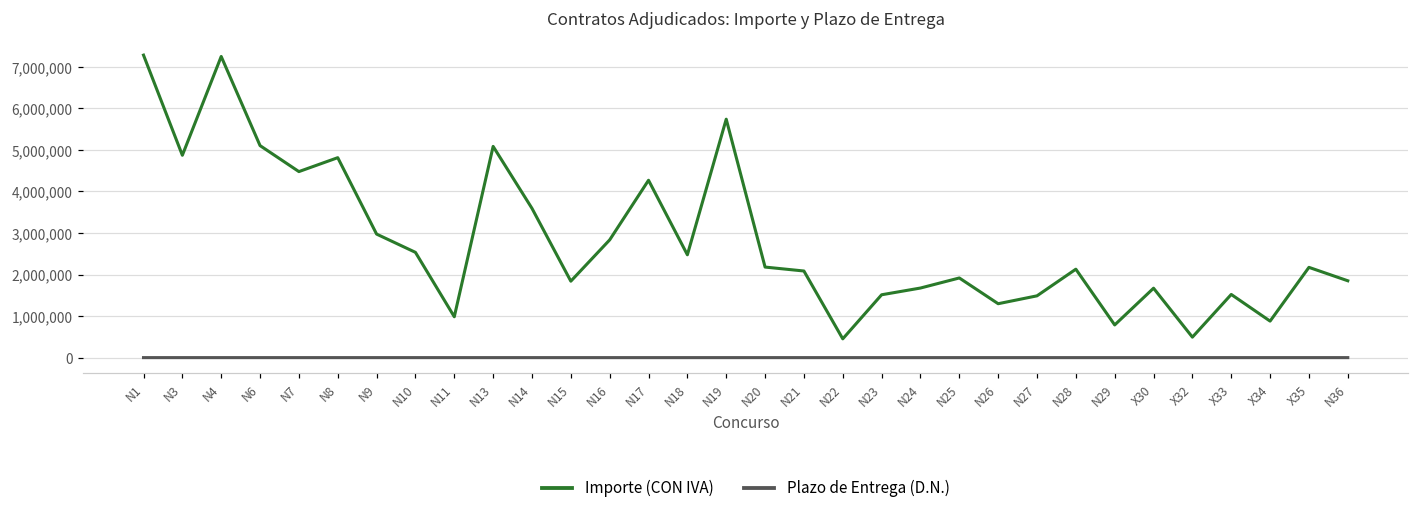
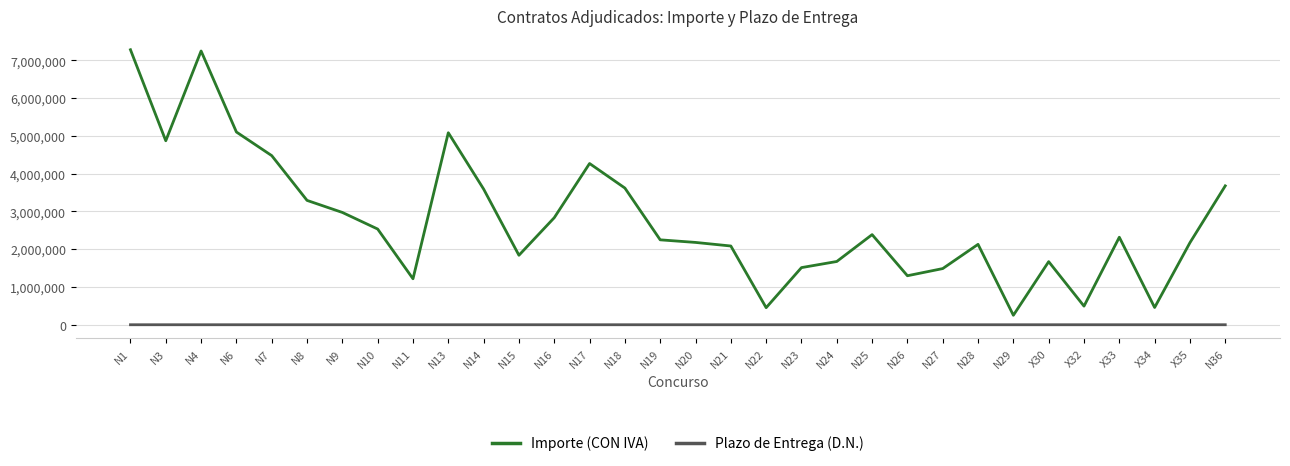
  {
    "Importe (CON IVA)": {
      "N1": "7,300,000",
      "N3": "4,900,000",
      "N4": "7,200,000",
      "N6": "5,100,000",
      "N7": "4,500,000",
-     "N8": "4,800,000",
+     "N8": "3,300,000",
      "N9": "3,000,000",
      "N10": "2,500,000",
-     "N11": "1,000,000",
+     "N11": "1,200,000",
      "N13": "5,100,000",
      "N14": "3,600,000",
      "N15": "1,800,000",
      "N16": "2,800,000",
      "N17": "4,300,000",
-     "N18": "2,500,000",
-     "N19": "5,700,000",
+     "N18": "3,600,000",
+     "N19": "2,200,000",
      "N20": "2,200,000",
      "N21": "2,100,000",
      "N22": "500,000",
      "N23": "1,500,000",
      "N24": "1,700,000",
-     "N25": "1,900,000",
+     "N25": "2,400,000",
      "N26": "1,300,000",
      "N27": "1,500,000",
      "N28": "2,100,000",
-     "N29": "800,000",
+     "N29": "300,000",
      "X30": "1,700,000",
      "X32": "500,000",
-     "X33": "1,500,000",
-     "X34": "900,000",
+     "X33": "2,300,000",
+     "X34": "500,000",
      "X35": "2,200,000",
-     "N36": "1,800,000"
+     "N36": "3,700,000"
    },
    "Plazo de Entrega (D.N.)": {
      "N1": "0",
      "N3": "0",
      "N4": "0",
      "N6": "0",
      "N7": "0",
      "N8": "0",
      "N9": "0",
      "N10": "0",
      "N11": "0",
      "N13": "0",
      "N14": "0",
      "N15": "0",
      "N16": "0",
      "N17": "0",
      "N18": "0",
      "N19": "0",
      "N20": "0",
      "N21": "0",
      "N22": "0",
      "N23": "0",
      "N24": "0",
      "N25": "0",
      "N26": "0",
      "N27": "0",
      "N28": "0",
      "N29": "0",
      "X30": "0",
      "X32": "0",
      "X33": "0",
      "X34": "0",
      "X35": "0",
      "N36": "0"
    }
  }
